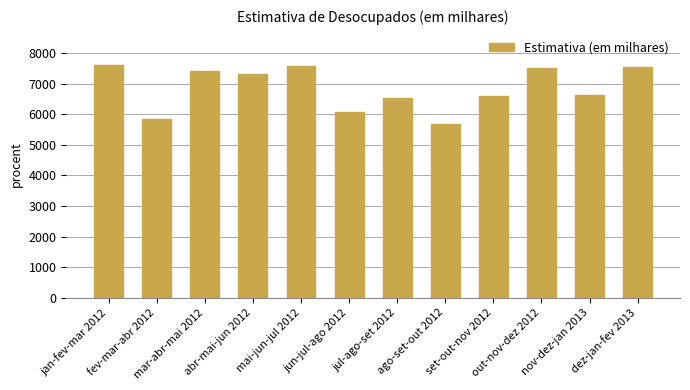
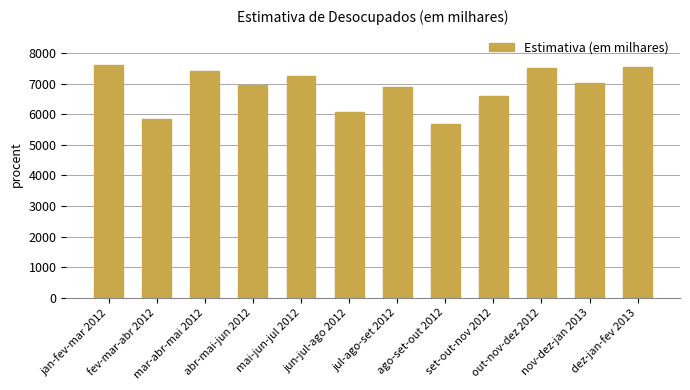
  {
    "jan-fev-mar 2012": 7600,
    "fev-mar-abr 2012": 5800,
    "mar-abr-mai 2012": 7400,
-   "abr-mai-jun 2012": 7300,
-   "mai-jun-jul 2012": 7600,
+   "abr-mai-jun 2012": 7000,
+   "mai-jun-jul 2012": 7200,
    "jun-jul-ago 2012": 6100,
-   "jul-ago-set 2012": 6500,
+   "jul-ago-set 2012": 6900,
    "ago-set-out 2012": 5700,
    "set-out-nov 2012": 6600,
    "out-nov-dez 2012": 7500,
-   "nov-dez-jan 2013": 6600,
+   "nov-dez-jan 2013": 7000,
    "dez-jan-fev 2013": 7500
  }
